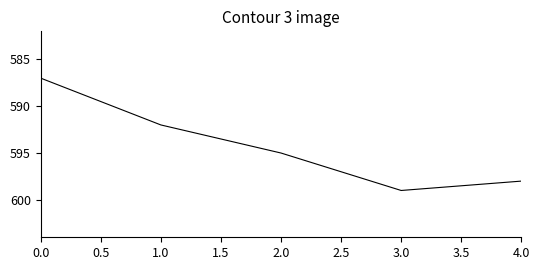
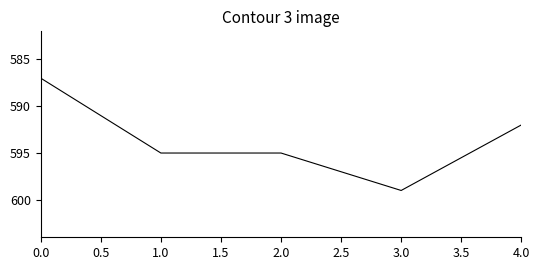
  {
    "0.0": 587,
-   "1.0": 592,
+   "1.0": 595,
    "2.0": 595,
    "3.0": 599,
-   "4.0": 598
+   "4.0": 592
  }
